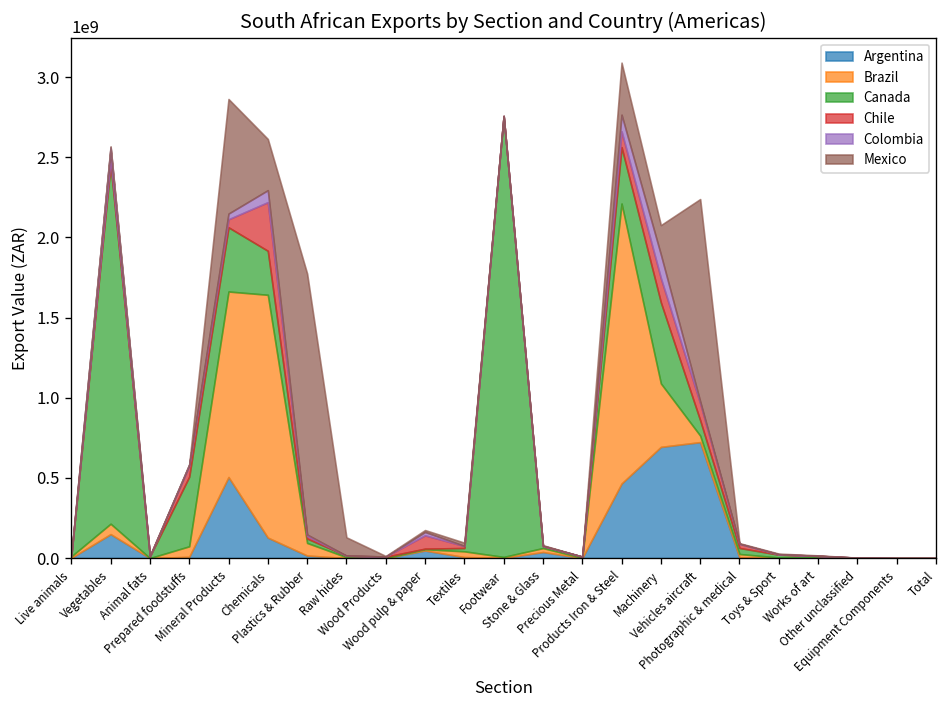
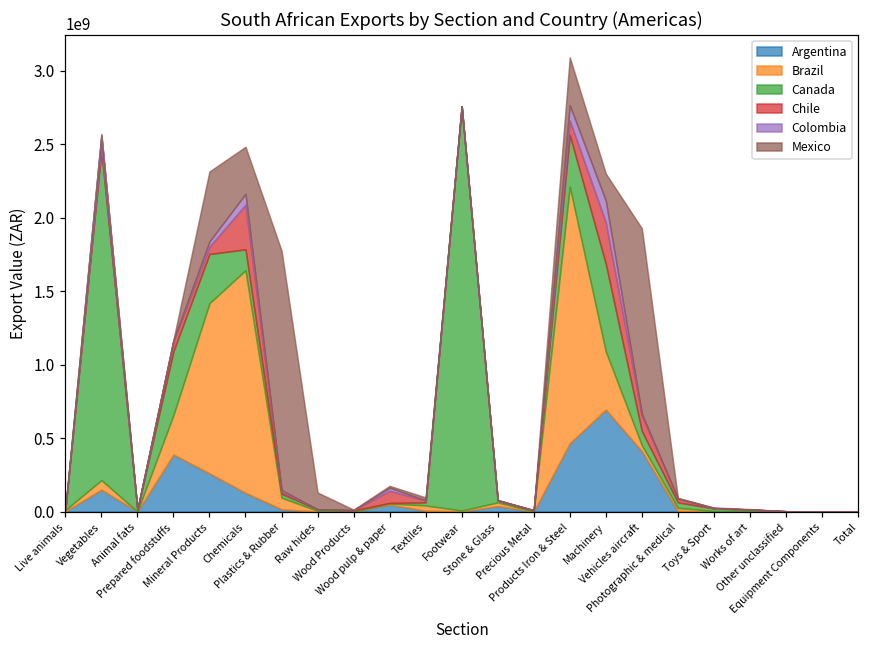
  {
    "Argentina": {
      "Vegetables": 150000000,
-     "Prepared foodstuffs": 10000000,
-     "Mineral Products": 510000000,
+     "Prepared foodstuffs": 390000000,
+     "Mineral Products": 260000000,
      "Chemicals": 130000000,
      "Stone & Glass": 40000000,
      "Products Iron & Steel": 470000000,
      "Machinery": 690000000,
-     "Vehicles aircraft": 720000000
+     "Vehicles aircraft": 410000000
    },
    "Brazil": {
      "Vegetables": 60000000,
-     "Prepared foodstuffs": 70000000,
+     "Prepared foodstuffs": 270000000,
      "Mineral Products": 1160000000,
      "Chemicals": 1510000000,
      "Plastics & Rubber": 80000000,
      "Textiles": 40000000,
      "Products Iron & Steel": 1750000000,
      "Machinery": 400000000,
      "Vehicles aircraft": 40000000,
      "Photographic & medical": 20000000
    },
    "Canada": {
      "Vegetables": 2240000000,
      "Prepared foodstuffs": 430000000,
-     "Mineral Products": 400000000,
-     "Chemicals": 270000000,
+     "Mineral Products": 340000000,
+     "Chemicals": 140000000,
      "Products Iron & Steel": 350000000,
-     "Machinery": 510000000,
+     "Machinery": 600000000,
      "Vehicles aircraft": 100000000,
      "Photographic & medical": 40000000
    },
    "Chile": {
      "Vegetables": 30000000,
      "Mineral Products": 50000000,
      "Chemicals": 300000000,
      "Wood pulp & paper": 80000000,
      "Products Iron & Steel": 100000000,
-     "Machinery": 150000000
+     "Machinery": 280000000
    },
    "Colombia": {
      "Mineral Products": 40000000,
      "Chemicals": 70000000,
      "Products Iron & Steel": 100000000,
      "Machinery": 150000000
    },
    "Mexico": {
-     "Mineral Products": 710000000,
+     "Mineral Products": 480000000,
      "Chemicals": 320000000,
      "Plastics & Rubber": 1630000000,
      "Raw hides": 110000000,
      "Textiles": 20000000,
      "Products Iron & Steel": 320000000,
      "Machinery": 180000000,
      "Vehicles aircraft": 1260000000
    }
  }
